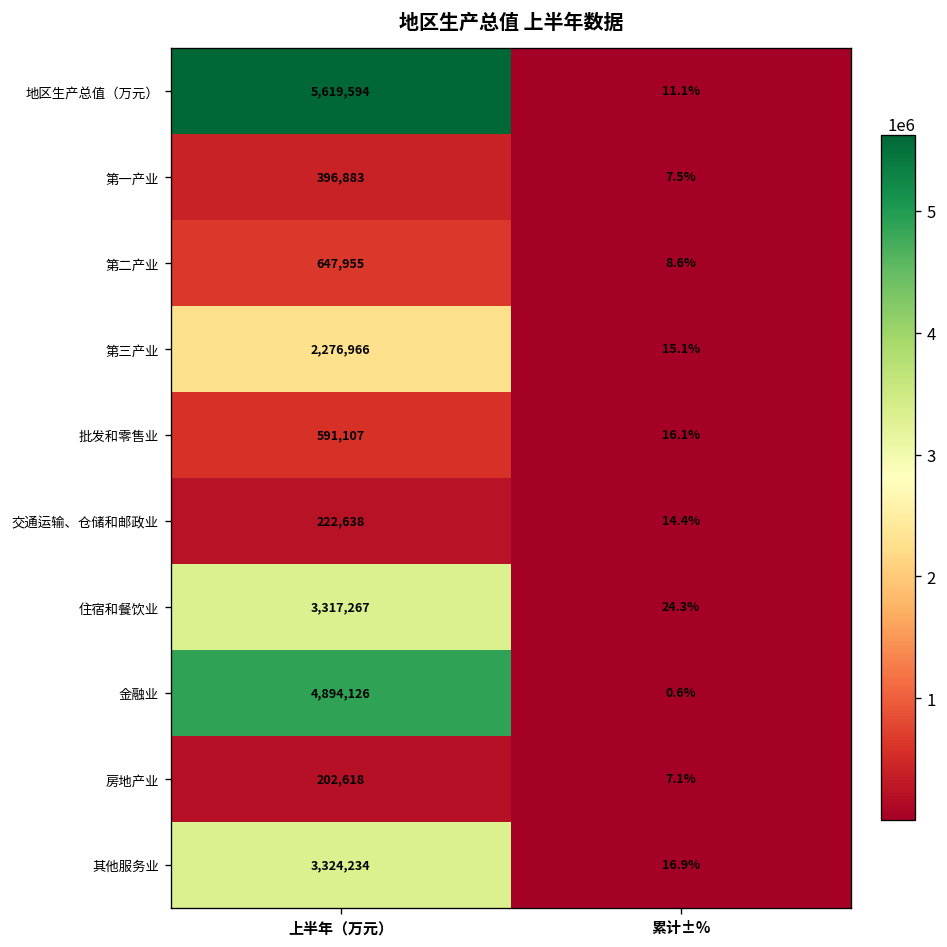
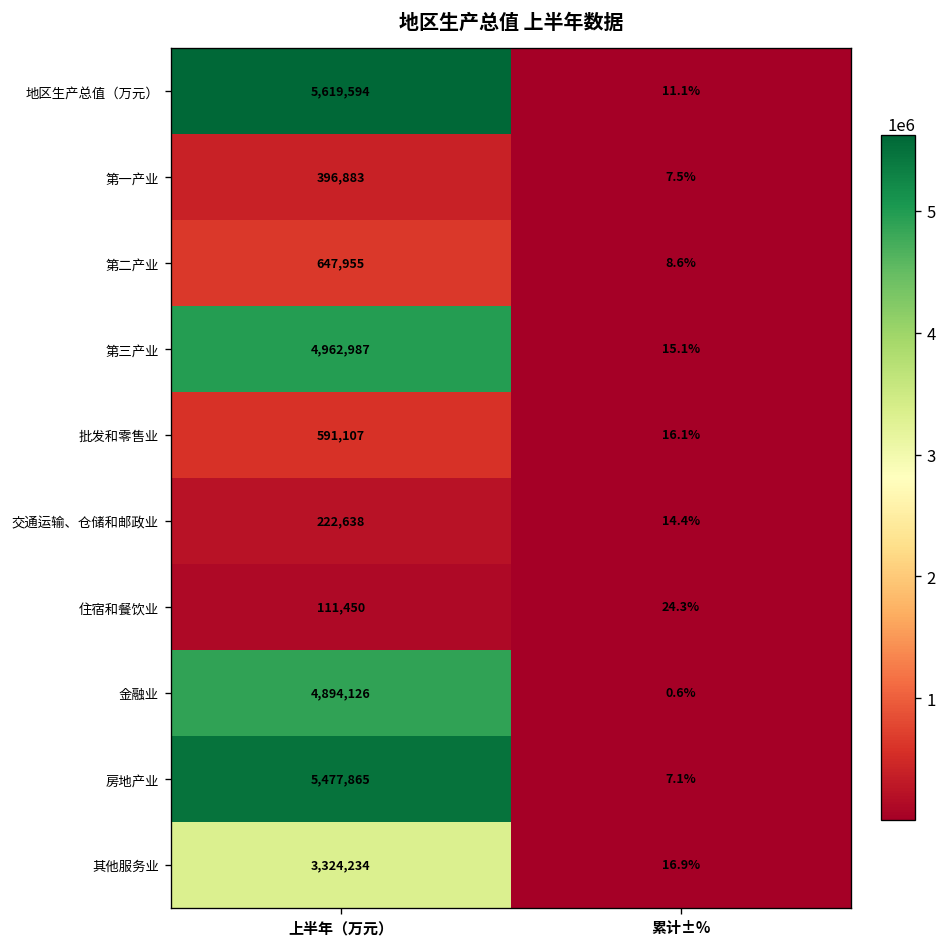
  {
    "地区生产总值（万元）": {
      "上半年（万元）": "5,619,594",
      "累计±%": "11.1%"
    },
    "第一产业": {
      "上半年（万元）": "396,883",
      "累计±%": "7.5%"
    },
    "第二产业": {
      "上半年（万元）": "647,955",
      "累计±%": "8.6%"
    },
    "第三产业": {
-     "上半年（万元）": "2,276,966",
+     "上半年（万元）": "4,962,987",
      "累计±%": "15.1%"
    },
    "批发和零售业": {
      "上半年（万元）": "591,107",
      "累计±%": "16.1%"
    },
    "交通运输、仓储和邮政业": {
      "上半年（万元）": "222,638",
      "累计±%": "14.4%"
    },
    "住宿和餐饮业": {
-     "上半年（万元）": "3,317,267",
+     "上半年（万元）": "111,450",
      "累计±%": "24.3%"
    },
    "金融业": {
      "上半年（万元）": "4,894,126",
      "累计±%": "0.6%"
    },
    "房地产业": {
-     "上半年（万元）": "202,618",
+     "上半年（万元）": "5,477,865",
      "累计±%": "7.1%"
    },
    "其他服务业": {
      "上半年（万元）": "3,324,234",
      "累计±%": "16.9%"
    }
  }
